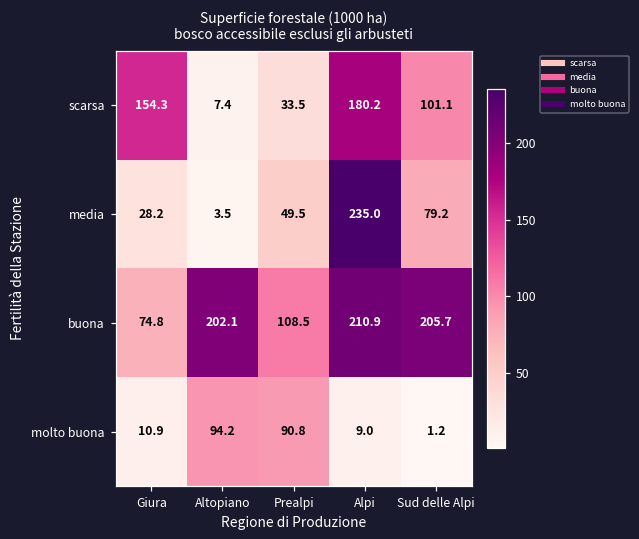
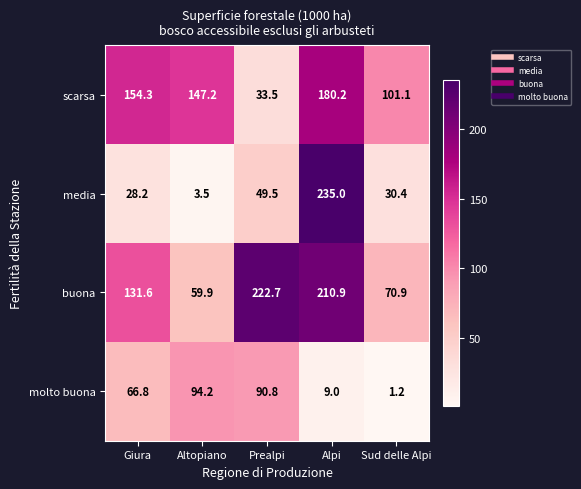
  {
    "scarsa": {
      "Giura": 154.3,
-     "Altopiano": 7.4,
+     "Altopiano": 147.2,
      "Prealpi": 33.5,
      "Alpi": 180.2,
      "Sud delle Alpi": 101.1
    },
    "media": {
      "Giura": 28.2,
      "Altopiano": 3.5,
      "Prealpi": 49.5,
      "Alpi": 235.0,
-     "Sud delle Alpi": 79.2
+     "Sud delle Alpi": 30.4
    },
    "buona": {
-     "Giura": 74.8,
-     "Altopiano": 202.1,
-     "Prealpi": 108.5,
+     "Giura": 131.6,
+     "Altopiano": 59.9,
+     "Prealpi": 222.7,
      "Alpi": 210.9,
-     "Sud delle Alpi": 205.7
+     "Sud delle Alpi": 70.9
    },
    "molto buona": {
-     "Giura": 10.9,
+     "Giura": 66.8,
      "Altopiano": 94.2,
      "Prealpi": 90.8,
      "Alpi": 9.0,
      "Sud delle Alpi": 1.2
    }
  }
